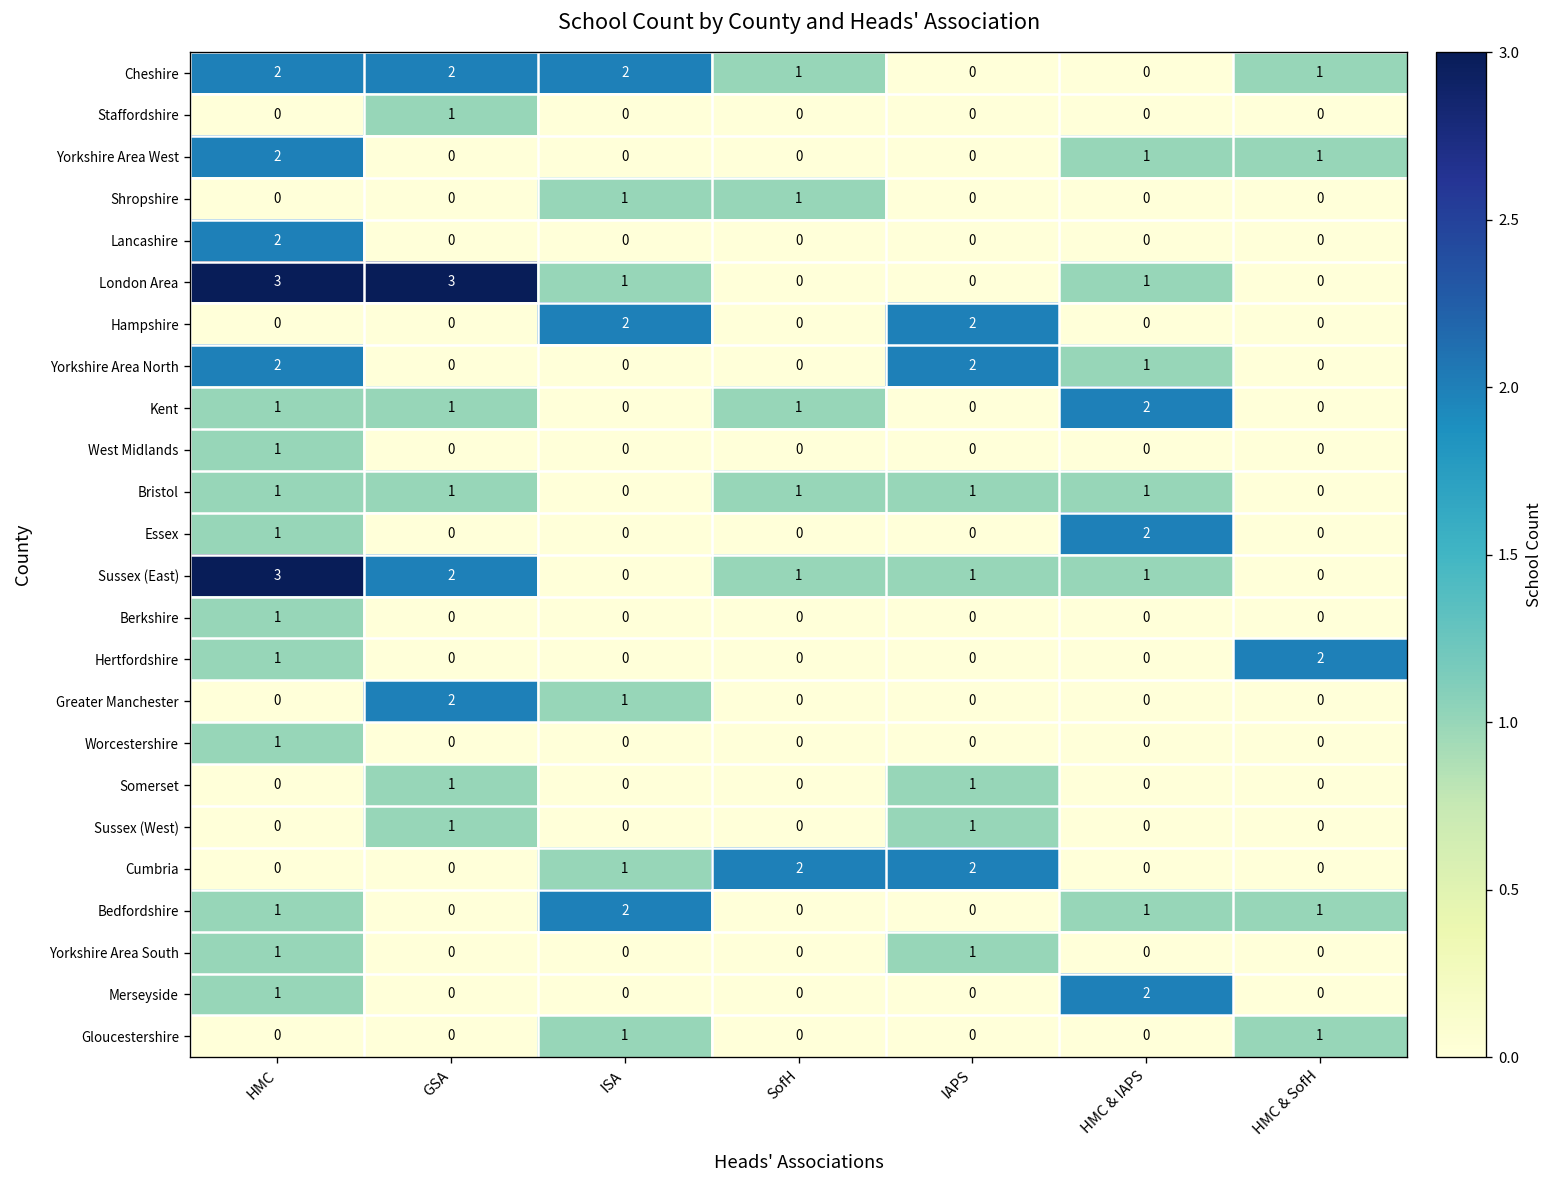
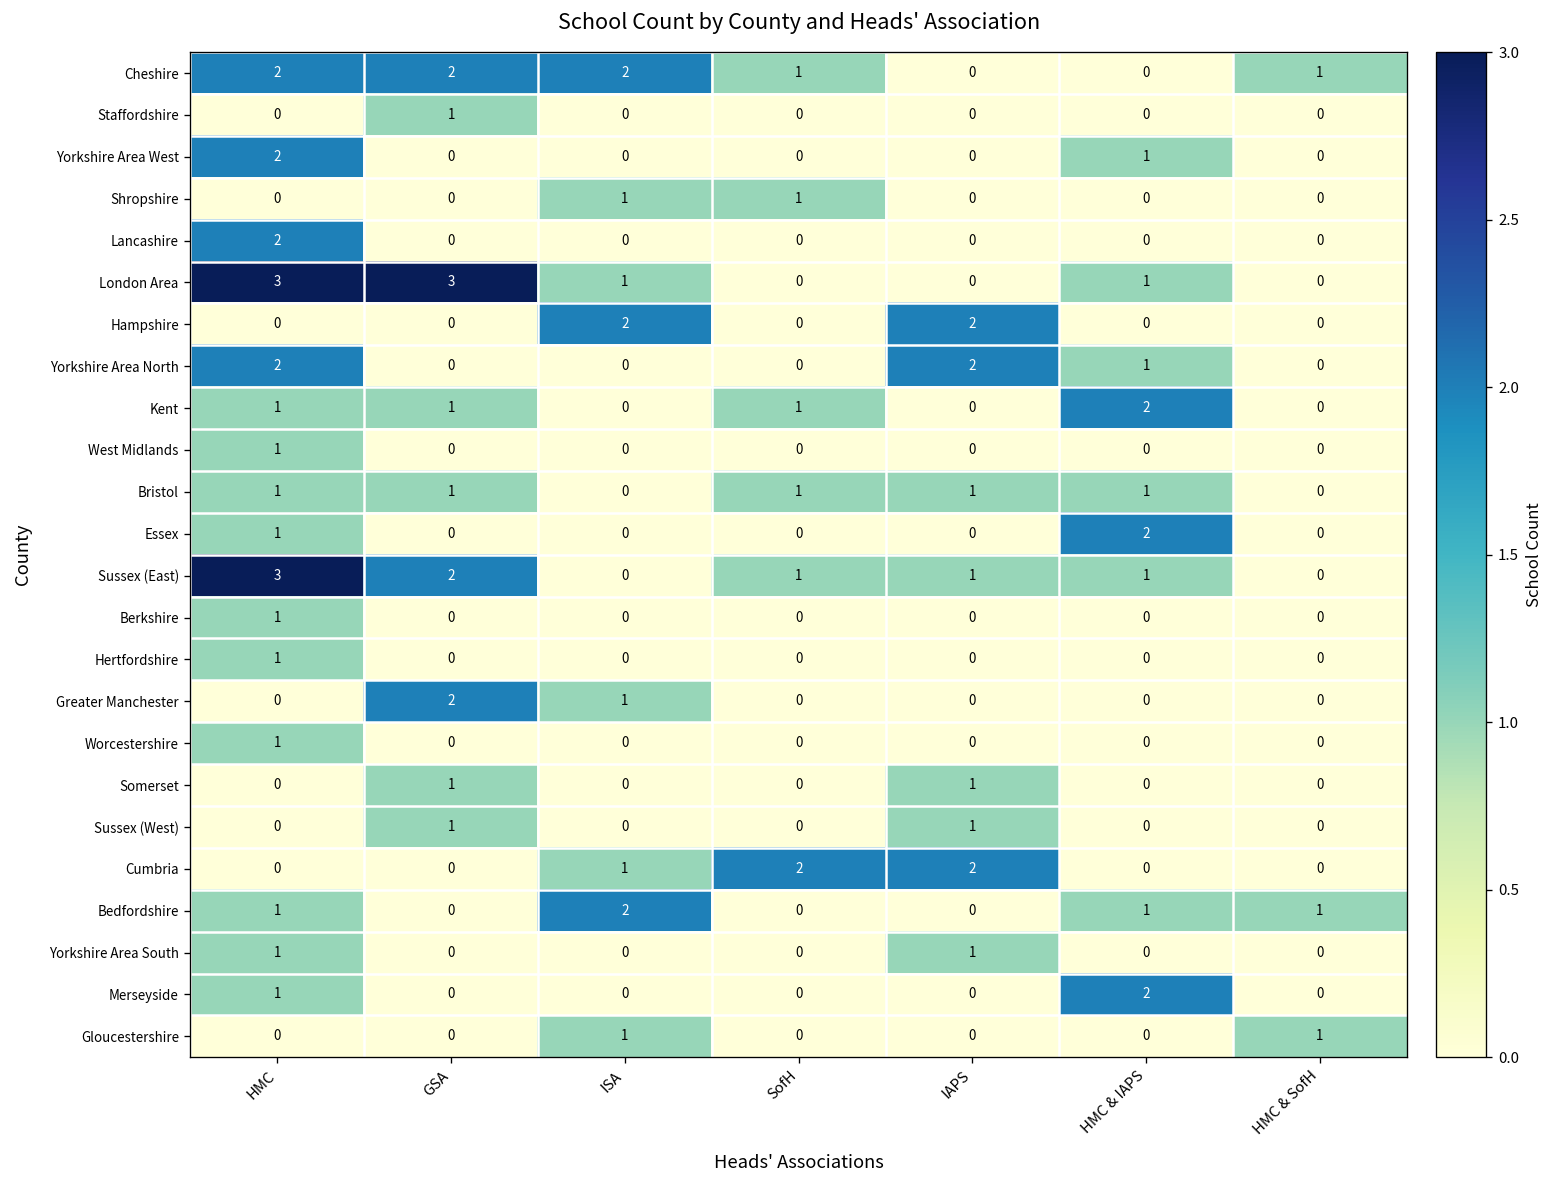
  {
    "Cheshire": {
      "HMC": 2,
      "GSA": 2,
      "ISA": 2,
      "SofH": 1,
      "IAPS": 0,
      "HMC & IAPS": 0,
      "HMC & SofH": 1
    },
    "Staffordshire": {
      "HMC": 0,
      "GSA": 1,
      "ISA": 0,
      "SofH": 0,
      "IAPS": 0,
      "HMC & IAPS": 0,
      "HMC & SofH": 0
    },
    "Yorkshire Area West": {
      "HMC": 2,
      "GSA": 0,
      "ISA": 0,
      "SofH": 0,
      "IAPS": 0,
      "HMC & IAPS": 1,
-     "HMC & SofH": 1
+     "HMC & SofH": 0
    },
    "Shropshire": {
      "HMC": 0,
      "GSA": 0,
      "ISA": 1,
      "SofH": 1,
      "IAPS": 0,
      "HMC & IAPS": 0,
      "HMC & SofH": 0
    },
    "Lancashire": {
      "HMC": 2,
      "GSA": 0,
      "ISA": 0,
      "SofH": 0,
      "IAPS": 0,
      "HMC & IAPS": 0,
      "HMC & SofH": 0
    },
    "London Area": {
      "HMC": 3,
      "GSA": 3,
      "ISA": 1,
      "SofH": 0,
      "IAPS": 0,
      "HMC & IAPS": 1,
      "HMC & SofH": 0
    },
    "Hampshire": {
      "HMC": 0,
      "GSA": 0,
      "ISA": 2,
      "SofH": 0,
      "IAPS": 2,
      "HMC & IAPS": 0,
      "HMC & SofH": 0
    },
    "Yorkshire Area North": {
      "HMC": 2,
      "GSA": 0,
      "ISA": 0,
      "SofH": 0,
      "IAPS": 2,
      "HMC & IAPS": 1,
      "HMC & SofH": 0
    },
    "Kent": {
      "HMC": 1,
      "GSA": 1,
      "ISA": 0,
      "SofH": 1,
      "IAPS": 0,
      "HMC & IAPS": 2,
      "HMC & SofH": 0
    },
    "West Midlands": {
      "HMC": 1,
      "GSA": 0,
      "ISA": 0,
      "SofH": 0,
      "IAPS": 0,
      "HMC & IAPS": 0,
      "HMC & SofH": 0
    },
    "Bristol": {
      "HMC": 1,
      "GSA": 1,
      "ISA": 0,
      "SofH": 1,
      "IAPS": 1,
      "HMC & IAPS": 1,
      "HMC & SofH": 0
    },
    "Essex": {
      "HMC": 1,
      "GSA": 0,
      "ISA": 0,
      "SofH": 0,
      "IAPS": 0,
      "HMC & IAPS": 2,
      "HMC & SofH": 0
    },
    "Sussex (East)": {
      "HMC": 3,
      "GSA": 2,
      "ISA": 0,
      "SofH": 1,
      "IAPS": 1,
      "HMC & IAPS": 1,
      "HMC & SofH": 0
    },
    "Berkshire": {
      "HMC": 1,
      "GSA": 0,
      "ISA": 0,
      "SofH": 0,
      "IAPS": 0,
      "HMC & IAPS": 0,
      "HMC & SofH": 0
    },
    "Hertfordshire": {
      "HMC": 1,
      "GSA": 0,
      "ISA": 0,
      "SofH": 0,
      "IAPS": 0,
      "HMC & IAPS": 0,
-     "HMC & SofH": 2
+     "HMC & SofH": 0
    },
    "Greater Manchester": {
      "HMC": 0,
      "GSA": 2,
      "ISA": 1,
      "SofH": 0,
      "IAPS": 0,
      "HMC & IAPS": 0,
      "HMC & SofH": 0
    },
    "Worcestershire": {
      "HMC": 1,
      "GSA": 0,
      "ISA": 0,
      "SofH": 0,
      "IAPS": 0,
      "HMC & IAPS": 0,
      "HMC & SofH": 0
    },
    "Somerset": {
      "HMC": 0,
      "GSA": 1,
      "ISA": 0,
      "SofH": 0,
      "IAPS": 1,
      "HMC & IAPS": 0,
      "HMC & SofH": 0
    },
    "Sussex (West)": {
      "HMC": 0,
      "GSA": 1,
      "ISA": 0,
      "SofH": 0,
      "IAPS": 1,
      "HMC & IAPS": 0,
      "HMC & SofH": 0
    },
    "Cumbria": {
      "HMC": 0,
      "GSA": 0,
      "ISA": 1,
      "SofH": 2,
      "IAPS": 2,
      "HMC & IAPS": 0,
      "HMC & SofH": 0
    },
    "Bedfordshire": {
      "HMC": 1,
      "GSA": 0,
      "ISA": 2,
      "SofH": 0,
      "IAPS": 0,
      "HMC & IAPS": 1,
      "HMC & SofH": 1
    },
    "Yorkshire Area South": {
      "HMC": 1,
      "GSA": 0,
      "ISA": 0,
      "SofH": 0,
      "IAPS": 1,
      "HMC & IAPS": 0,
      "HMC & SofH": 0
    },
    "Merseyside": {
      "HMC": 1,
      "GSA": 0,
      "ISA": 0,
      "SofH": 0,
      "IAPS": 0,
      "HMC & IAPS": 2,
      "HMC & SofH": 0
    },
    "Gloucestershire": {
      "HMC": 0,
      "GSA": 0,
      "ISA": 1,
      "SofH": 0,
      "IAPS": 0,
      "HMC & IAPS": 0,
      "HMC & SofH": 1
    }
  }
